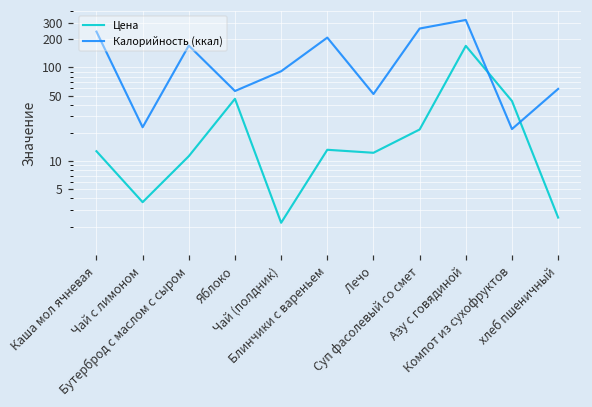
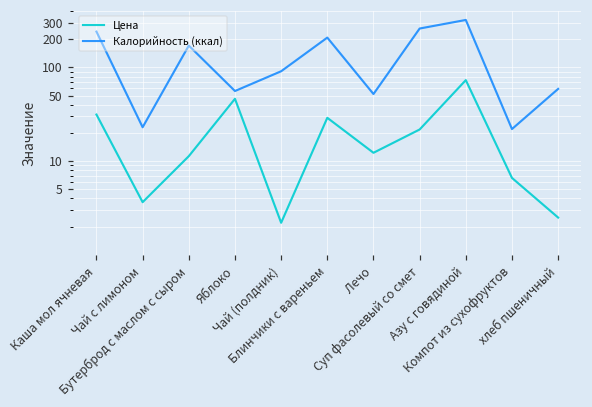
  {
    "Цена": {
-     "Каша мол ячневая": 13,
+     "Каша мол ячневая": 31,
      "Чай с лимоном": 3.7,
      "Бутерброд с маслом с сыром": 11,
      "Яблоко": 50,
      "Чай (полдник)": 2.2,
-     "Блинчики с вареньем": 13,
+     "Блинчики с вареньем": 29,
      "Лечо": 12,
      "Суп фасолевый со смет": 22,
-     "Азу с говядиной": 170,
-     "Компот из сухофруктов": 40,
+     "Азу с говядиной": 70,
+     "Компот из сухофруктов": 7,
      "хлеб пшеничный": 2.5
    },
    "Калорийность (ккал)": {
      "Чай с лимоном": 23,
      "Яблоко": 60,
      "Чай (полдник)": 90,
      "Блинчики с вареньем": 210,
      "Лечо": 50,
      "Суп фасолевый со смет": 260,
      "Азу с говядиной": 320,
      "Компот из сухофруктов": 22,
      "хлеб пшеничный": 60
    }
  }
